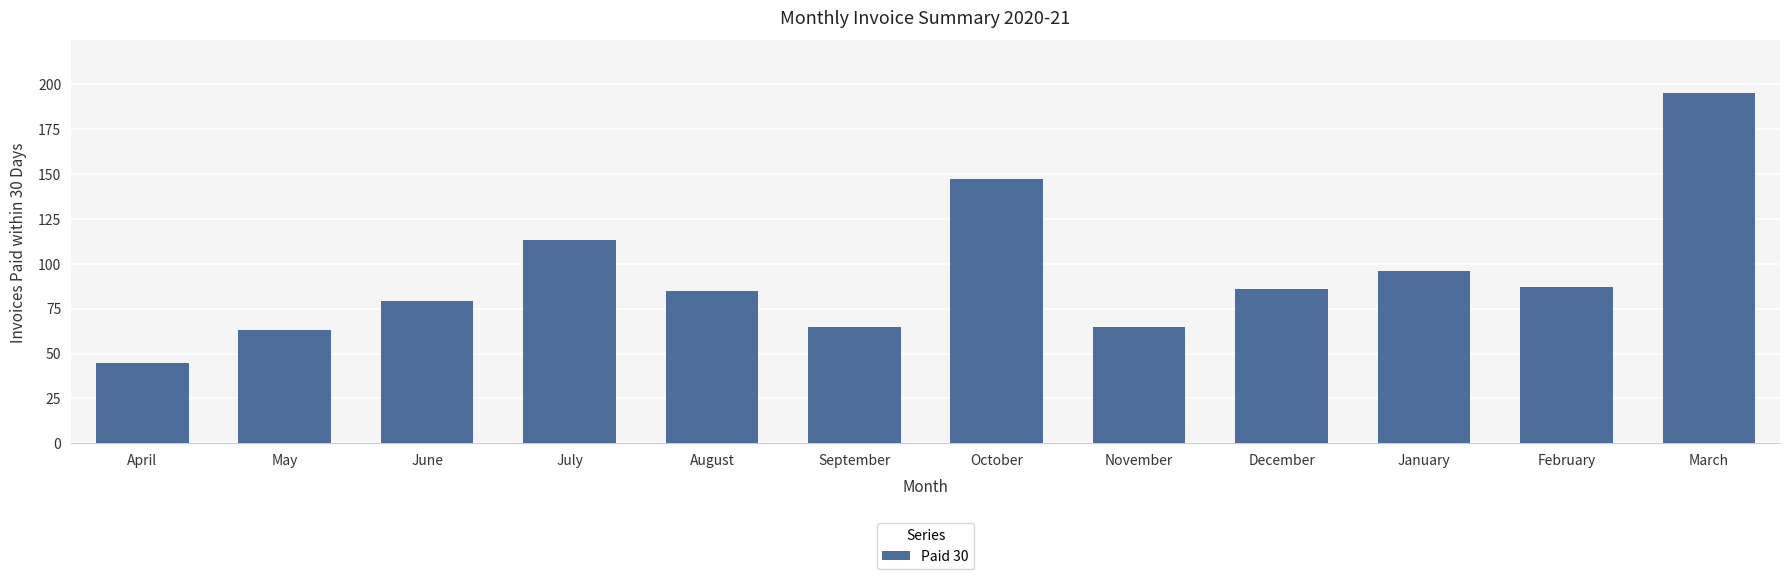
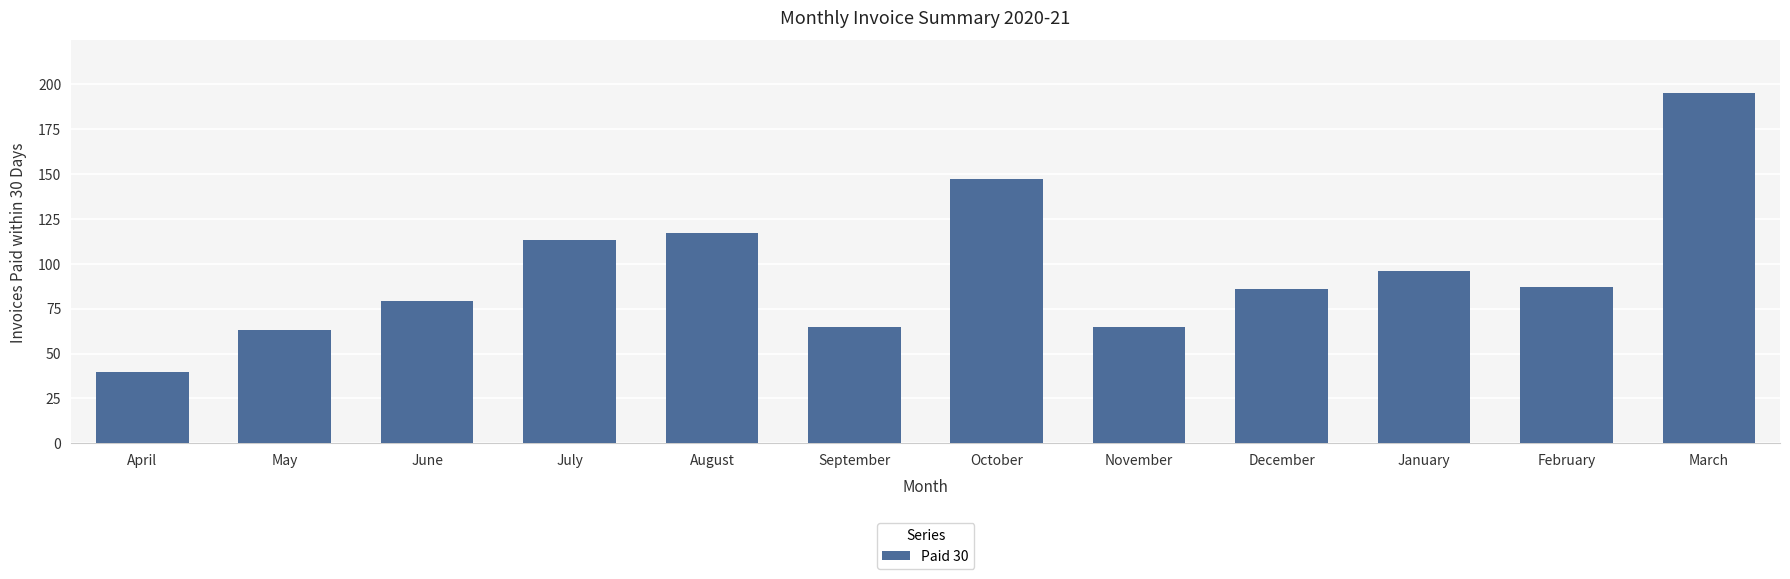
  {
-   "April": 45,
+   "April": 40,
    "May": 63,
    "June": 79,
    "July": 113,
-   "August": 85,
+   "August": 117,
    "September": 65,
    "October": 147,
    "November": 65,
    "December": 86,
    "January": 96,
    "February": 87,
    "March": 195
  }
